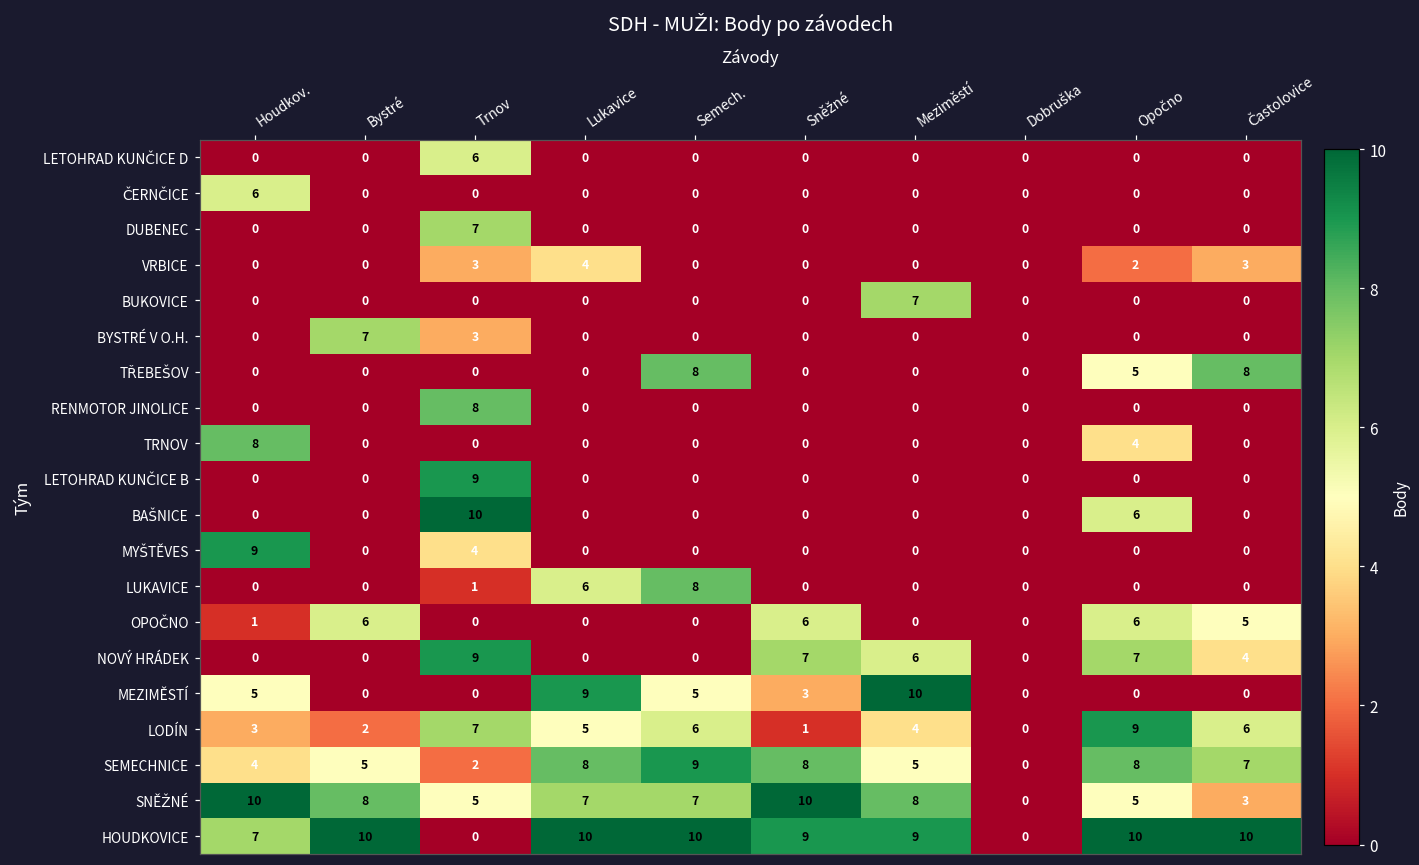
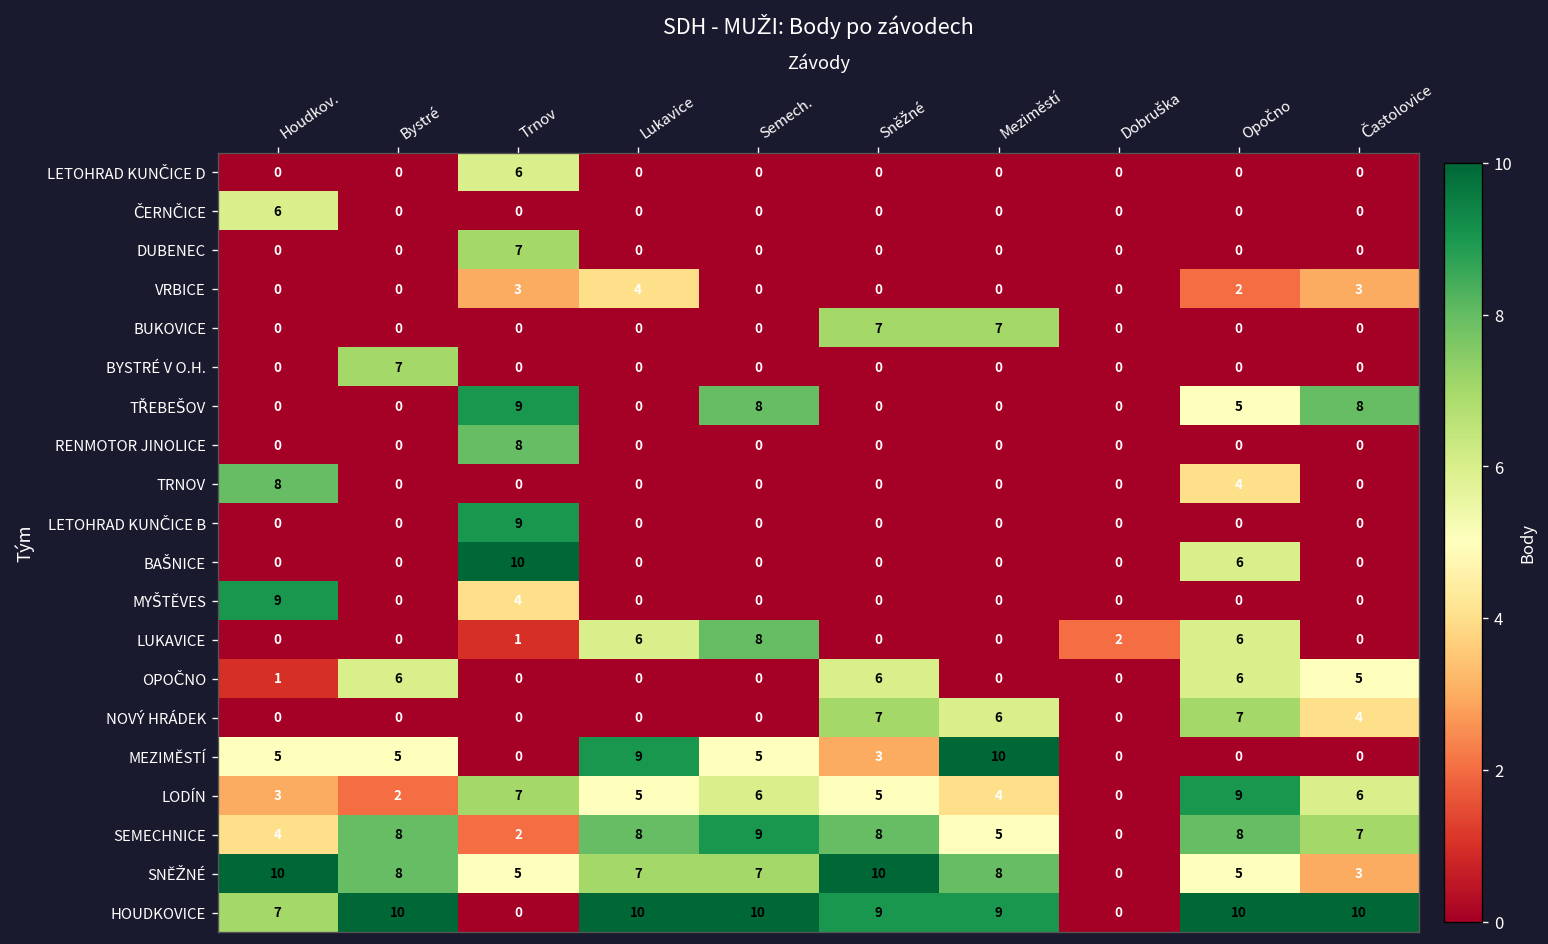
  {
    "LETOHRAD KUNČICE D": {
      "Houdkov.": 0,
      "Bystré": 0,
      "Trnov": 6,
      "Lukavice": 0,
      "Semech.": 0,
      "Sněžné": 0,
      "Meziměstí": 0,
      "Dobruška": 0,
      "Opočno": 0,
      "Častolovice": 0
    },
    "ČERNČICE": {
      "Houdkov.": 6,
      "Bystré": 0,
      "Trnov": 0,
      "Lukavice": 0,
      "Semech.": 0,
      "Sněžné": 0,
      "Meziměstí": 0,
      "Dobruška": 0,
      "Opočno": 0,
      "Častolovice": 0
    },
    "DUBENEC": {
      "Houdkov.": 0,
      "Bystré": 0,
      "Trnov": 7,
      "Lukavice": 0,
      "Semech.": 0,
      "Sněžné": 0,
      "Meziměstí": 0,
      "Dobruška": 0,
      "Opočno": 0,
      "Častolovice": 0
    },
    "VRBICE": {
      "Houdkov.": 0,
      "Bystré": 0,
      "Trnov": 3,
      "Lukavice": 4,
      "Semech.": 0,
      "Sněžné": 0,
      "Meziměstí": 0,
      "Dobruška": 0,
      "Opočno": 2,
      "Častolovice": 3
    },
    "BUKOVICE": {
      "Houdkov.": 0,
      "Bystré": 0,
      "Trnov": 0,
      "Lukavice": 0,
      "Semech.": 0,
-     "Sněžné": 0,
+     "Sněžné": 7,
      "Meziměstí": 7,
      "Dobruška": 0,
      "Opočno": 0,
      "Častolovice": 0
    },
    "BYSTRÉ V O.H.": {
      "Houdkov.": 0,
      "Bystré": 7,
-     "Trnov": 3,
+     "Trnov": 0,
      "Lukavice": 0,
      "Semech.": 0,
      "Sněžné": 0,
      "Meziměstí": 0,
      "Dobruška": 0,
      "Opočno": 0,
      "Častolovice": 0
    },
    "TŘEBEŠOV": {
      "Houdkov.": 0,
      "Bystré": 0,
-     "Trnov": 0,
+     "Trnov": 9,
      "Lukavice": 0,
      "Semech.": 8,
      "Sněžné": 0,
      "Meziměstí": 0,
      "Dobruška": 0,
      "Opočno": 5,
      "Častolovice": 8
    },
    "RENMOTOR JINOLICE": {
      "Houdkov.": 0,
      "Bystré": 0,
      "Trnov": 8,
      "Lukavice": 0,
      "Semech.": 0,
      "Sněžné": 0,
      "Meziměstí": 0,
      "Dobruška": 0,
      "Opočno": 0,
      "Častolovice": 0
    },
    "TRNOV": {
      "Houdkov.": 8,
      "Bystré": 0,
      "Trnov": 0,
      "Lukavice": 0,
      "Semech.": 0,
      "Sněžné": 0,
      "Meziměstí": 0,
      "Dobruška": 0,
      "Opočno": 4,
      "Častolovice": 0
    },
    "LETOHRAD KUNČICE B": {
      "Houdkov.": 0,
      "Bystré": 0,
      "Trnov": 9,
      "Lukavice": 0,
      "Semech.": 0,
      "Sněžné": 0,
      "Meziměstí": 0,
      "Dobruška": 0,
      "Opočno": 0,
      "Častolovice": 0
    },
    "BAŠNICE": {
      "Houdkov.": 0,
      "Bystré": 0,
      "Trnov": 10,
      "Lukavice": 0,
      "Semech.": 0,
      "Sněžné": 0,
      "Meziměstí": 0,
      "Dobruška": 0,
      "Opočno": 6,
      "Častolovice": 0
    },
    "MYŠTĚVES": {
      "Houdkov.": 9,
      "Bystré": 0,
      "Trnov": 4,
      "Lukavice": 0,
      "Semech.": 0,
      "Sněžné": 0,
      "Meziměstí": 0,
      "Dobruška": 0,
      "Opočno": 0,
      "Častolovice": 0
    },
    "LUKAVICE": {
      "Houdkov.": 0,
      "Bystré": 0,
      "Trnov": 1,
      "Lukavice": 6,
      "Semech.": 8,
      "Sněžné": 0,
      "Meziměstí": 0,
-     "Dobruška": 0,
-     "Opočno": 0,
+     "Dobruška": 2,
+     "Opočno": 6,
      "Častolovice": 0
    },
    "OPOČNO": {
      "Houdkov.": 1,
      "Bystré": 6,
      "Trnov": 0,
      "Lukavice": 0,
      "Semech.": 0,
      "Sněžné": 6,
      "Meziměstí": 0,
      "Dobruška": 0,
      "Opočno": 6,
      "Častolovice": 5
    },
    "NOVÝ HRÁDEK": {
      "Houdkov.": 0,
      "Bystré": 0,
-     "Trnov": 9,
+     "Trnov": 0,
      "Lukavice": 0,
      "Semech.": 0,
      "Sněžné": 7,
      "Meziměstí": 6,
      "Dobruška": 0,
      "Opočno": 7,
      "Častolovice": 4
    },
    "MEZIMĚSTÍ": {
      "Houdkov.": 5,
-     "Bystré": 0,
+     "Bystré": 5,
      "Trnov": 0,
      "Lukavice": 9,
      "Semech.": 5,
      "Sněžné": 3,
      "Meziměstí": 10,
      "Dobruška": 0,
      "Opočno": 0,
      "Častolovice": 0
    },
    "LODÍN": {
      "Houdkov.": 3,
      "Bystré": 2,
      "Trnov": 7,
      "Lukavice": 5,
      "Semech.": 6,
-     "Sněžné": 1,
+     "Sněžné": 5,
      "Meziměstí": 4,
      "Dobruška": 0,
      "Opočno": 9,
      "Častolovice": 6
    },
    "SEMECHNICE": {
      "Houdkov.": 4,
-     "Bystré": 5,
+     "Bystré": 8,
      "Trnov": 2,
      "Lukavice": 8,
      "Semech.": 9,
      "Sněžné": 8,
      "Meziměstí": 5,
      "Dobruška": 0,
      "Opočno": 8,
      "Častolovice": 7
    },
    "SNĚŽNÉ": {
      "Houdkov.": 10,
      "Bystré": 8,
      "Trnov": 5,
      "Lukavice": 7,
      "Semech.": 7,
      "Sněžné": 10,
      "Meziměstí": 8,
      "Dobruška": 0,
      "Opočno": 5,
      "Častolovice": 3
    },
    "HOUDKOVICE": {
      "Houdkov.": 7,
      "Bystré": 10,
      "Trnov": 0,
      "Lukavice": 10,
      "Semech.": 10,
      "Sněžné": 9,
      "Meziměstí": 9,
      "Dobruška": 0,
      "Opočno": 10,
      "Častolovice": 10
    }
  }
